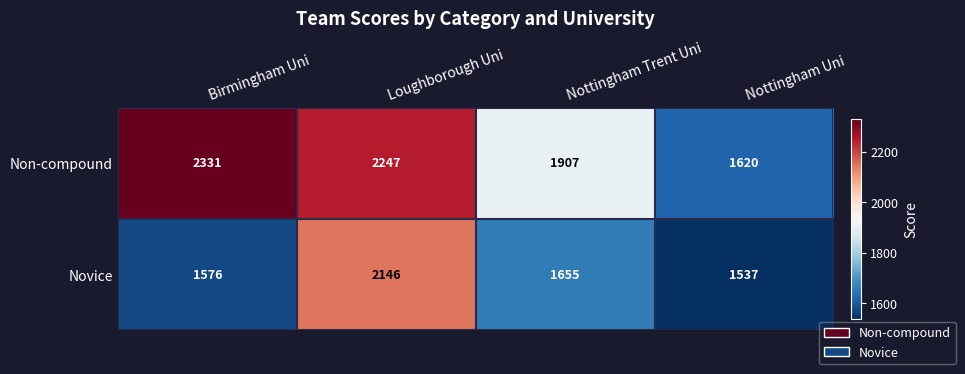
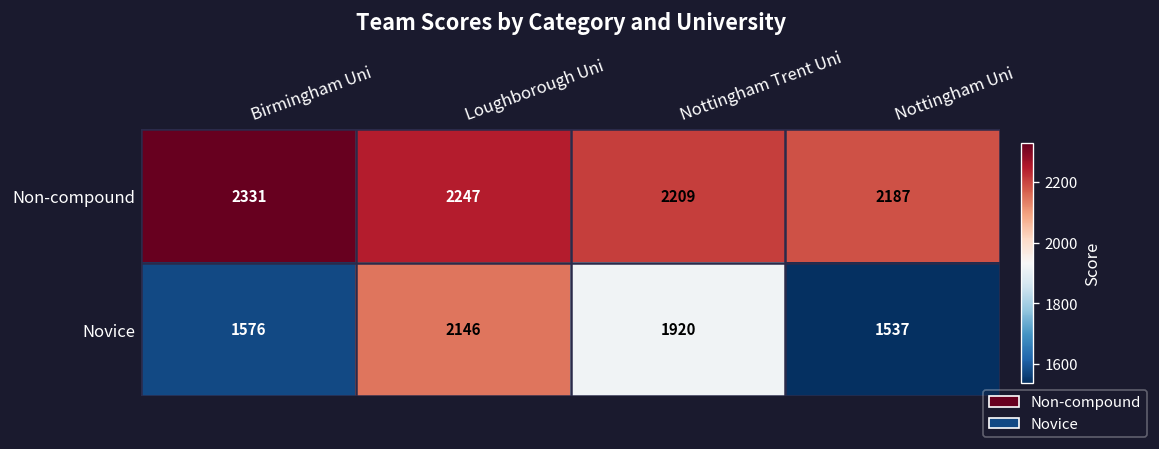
  {
    "Non-compound": {
      "Birmingham Uni": 2331,
      "Loughborough Uni": 2247,
-     "Nottingham Trent Uni": 1907,
-     "Nottingham Uni": 1620
+     "Nottingham Trent Uni": 2209,
+     "Nottingham Uni": 2187
    },
    "Novice": {
      "Birmingham Uni": 1576,
      "Loughborough Uni": 2146,
-     "Nottingham Trent Uni": 1655,
+     "Nottingham Trent Uni": 1920,
      "Nottingham Uni": 1537
    }
  }
